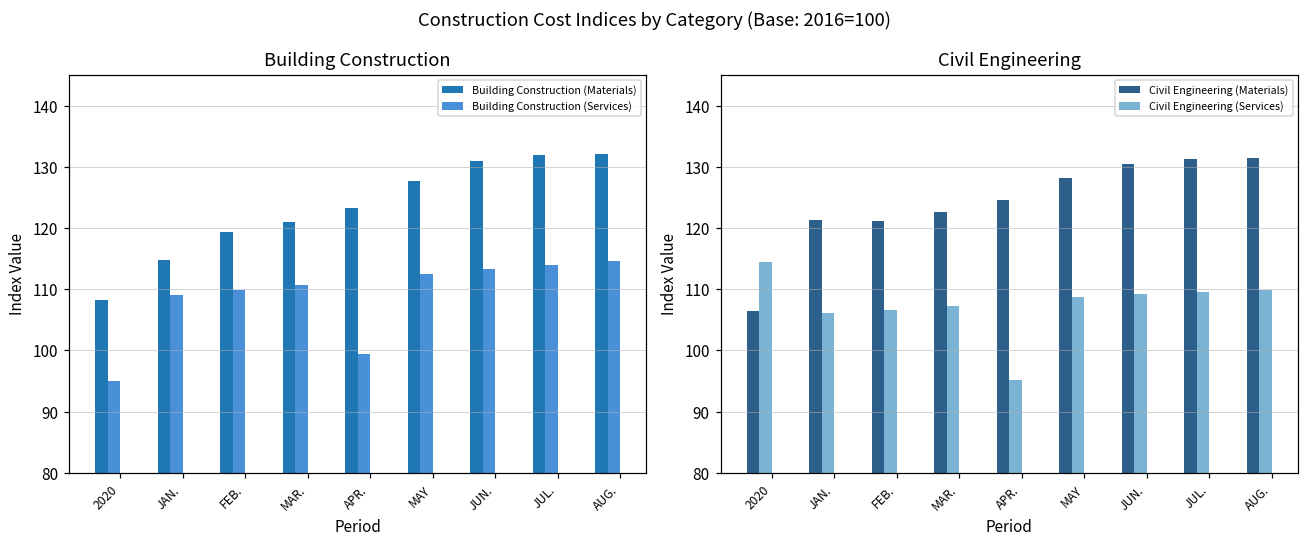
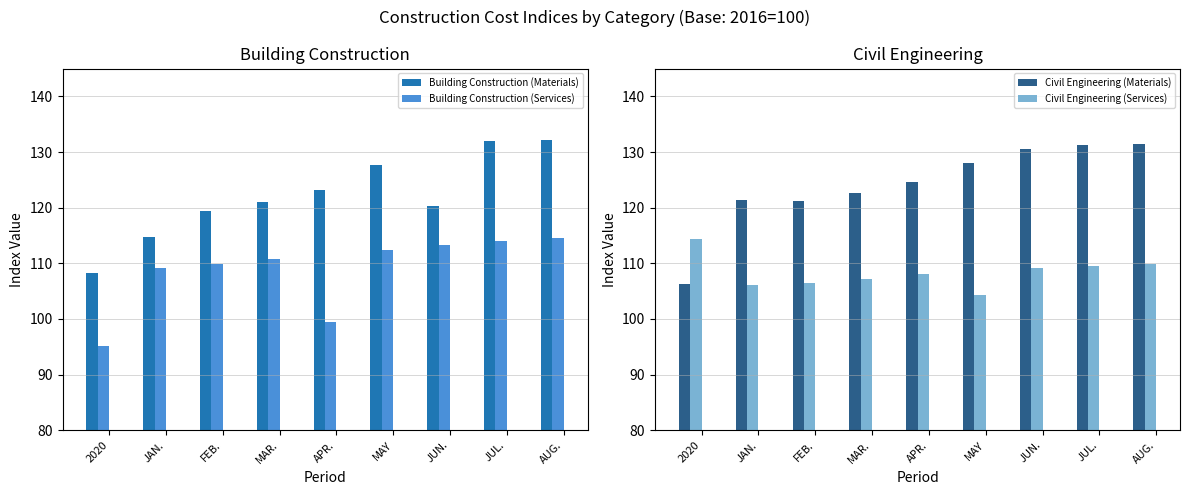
  {
    "Building Construction": {
      "Building Construction (Materials)": {
        "2020": 108,
        "JAN.": 115,
        "FEB.": 119,
        "MAR.": 121,
        "APR.": 123,
        "MAY": 128,
-       "JUN.": 131,
+       "JUN.": 120,
        "JUL.": 132,
        "AUG.": 132
      },
      "Building Construction (Services)": {
        "2020": 95,
        "JAN.": 109,
        "FEB.": 110,
        "MAR.": 111,
        "APR.": 99,
        "MAY": 112,
        "JUN.": 113,
        "JUL.": 114,
        "AUG.": 115
      }
    },
    "Civil Engineering": {
      "Civil Engineering (Materials)": {
        "2020": 106,
        "JAN.": 121,
        "FEB.": 121,
        "MAR.": 123,
        "APR.": 125,
        "MAY": 128,
        "JUN.": 130,
        "JUL.": 131,
        "AUG.": 131
      },
      "Civil Engineering (Services)": {
        "2020": 114,
        "JAN.": 106,
        "FEB.": 107,
        "MAR.": 107,
-       "APR.": 95,
-       "MAY": 109,
+       "APR.": 108,
+       "MAY": 104,
        "JUN.": 109,
        "JUL.": 109,
        "AUG.": 110
      }
    }
  }
